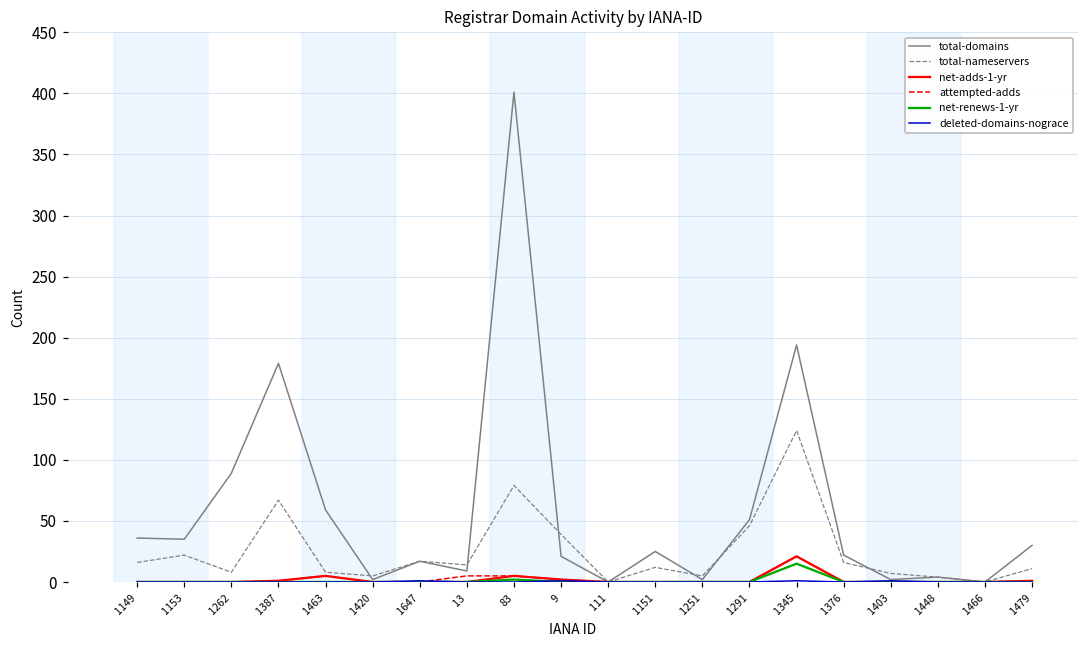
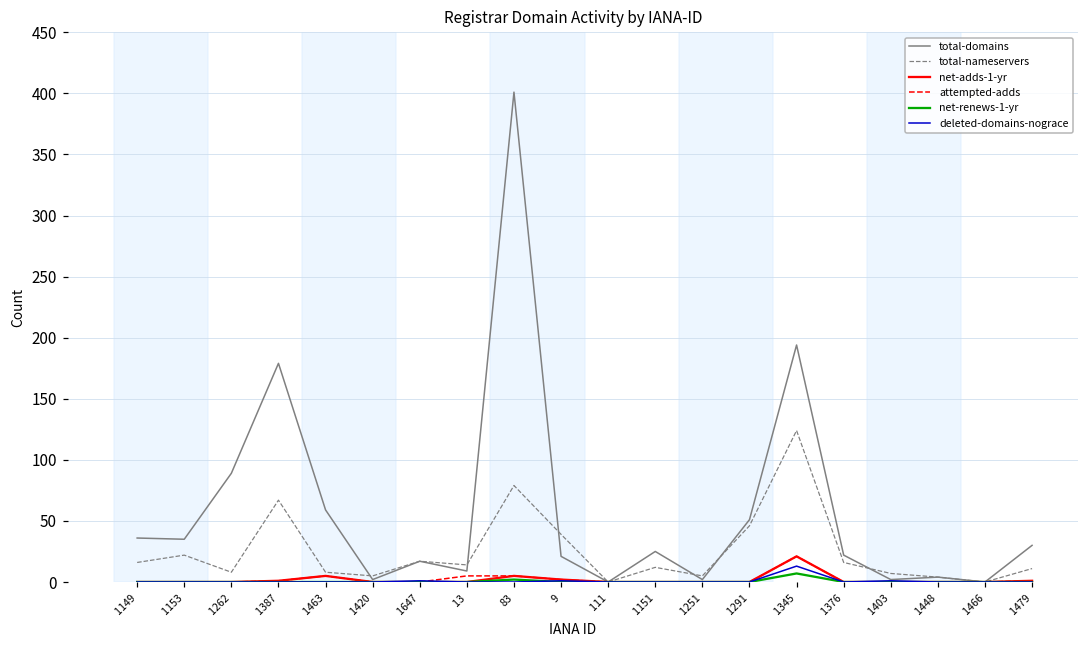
  {
    "net-renews-1-yr": {
-     "1345": 15
+     "1345": 7
    },
    "deleted-domains-nograce": {
-     "1345": 1
+     "1345": 13
    }
  }
